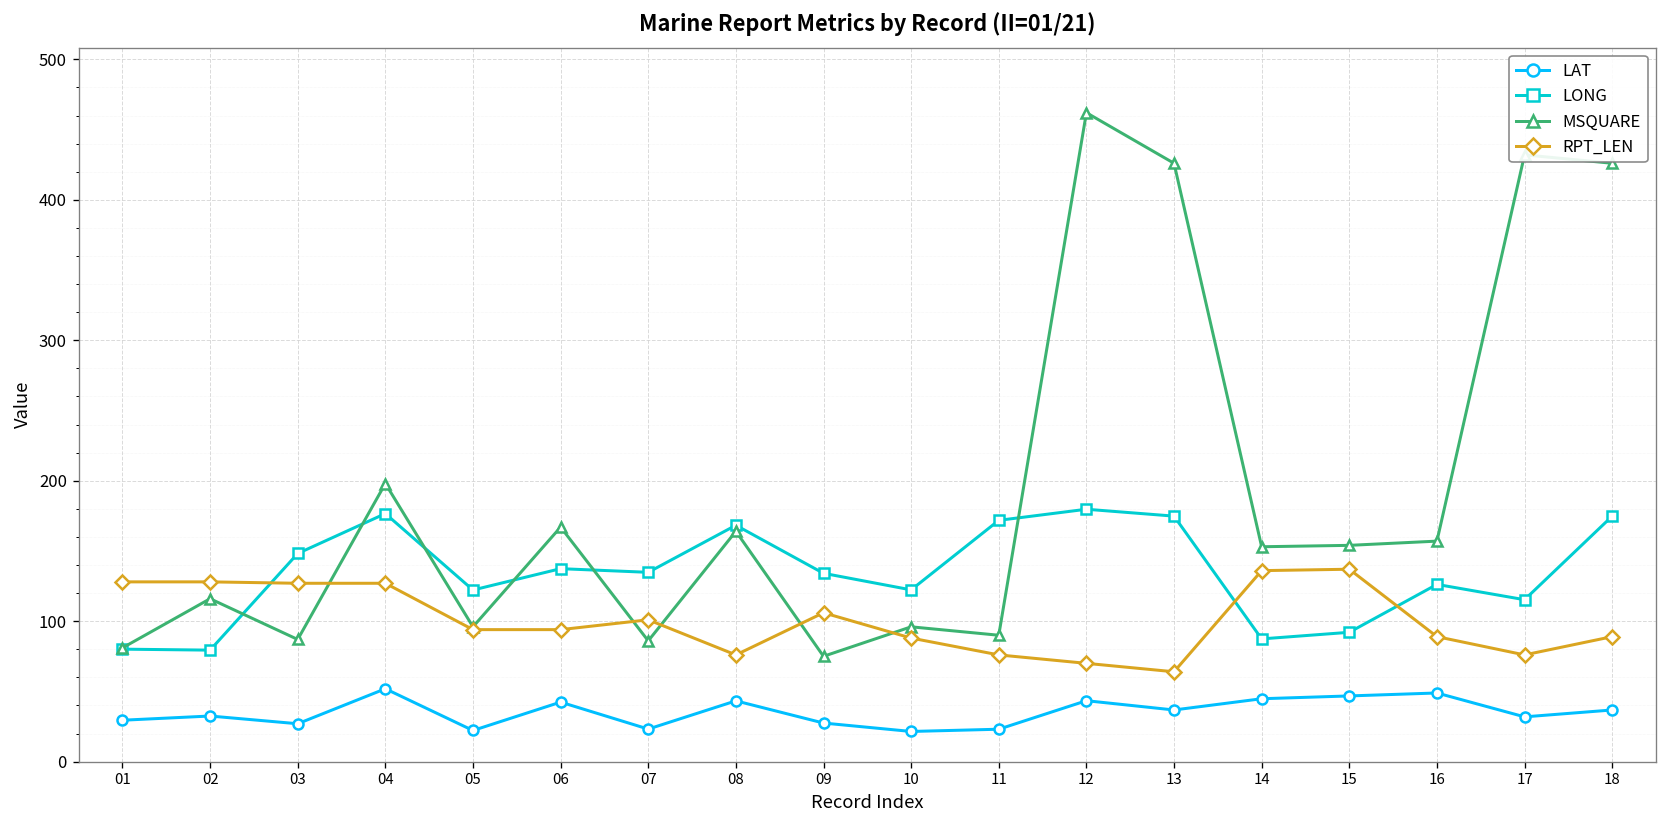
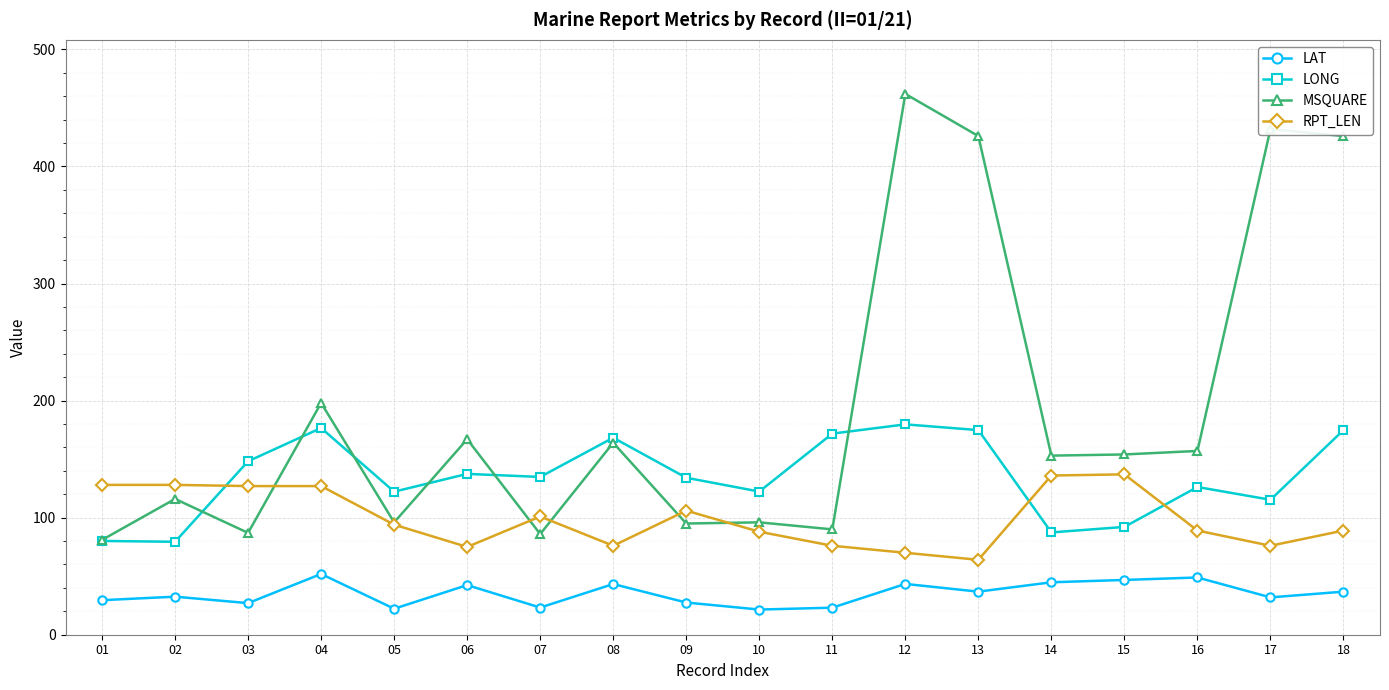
  {
    "MSQUARE": {
      "02": 116,
      "03": 87,
      "04": 198,
      "06": 167,
      "07": 86,
      "08": 164,
-     "09": 75,
+     "09": 95,
      "10": 96,
      "11": 90,
      "12": 462,
      "13": 426,
      "14": 153,
      "15": 154,
      "16": 157,
      "18": 426
    },
    "RPT_LEN": {
      "01": 128,
      "02": 128,
      "03": 127,
      "04": 127,
-     "06": 94,
+     "06": 75,
      "07": 101,
      "08": 76,
      "09": 106,
      "10": 88,
      "11": 76,
      "12": 70,
      "13": 64,
      "14": 136,
      "15": 137,
      "16": 89,
      "17": 76,
      "18": 89
    }
  }
